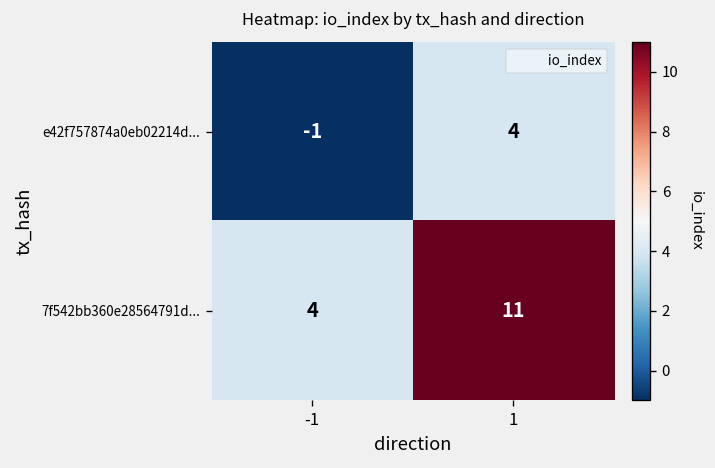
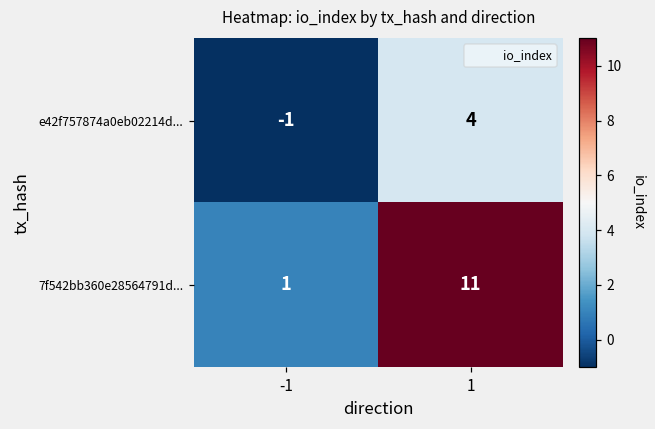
  {
    "e42f757874a0eb02214d...": {
      "-1": -1,
      "1": 4
    },
    "7f542bb360e28564791d...": {
-     "-1": 4,
+     "-1": 1,
      "1": 11
    }
  }
